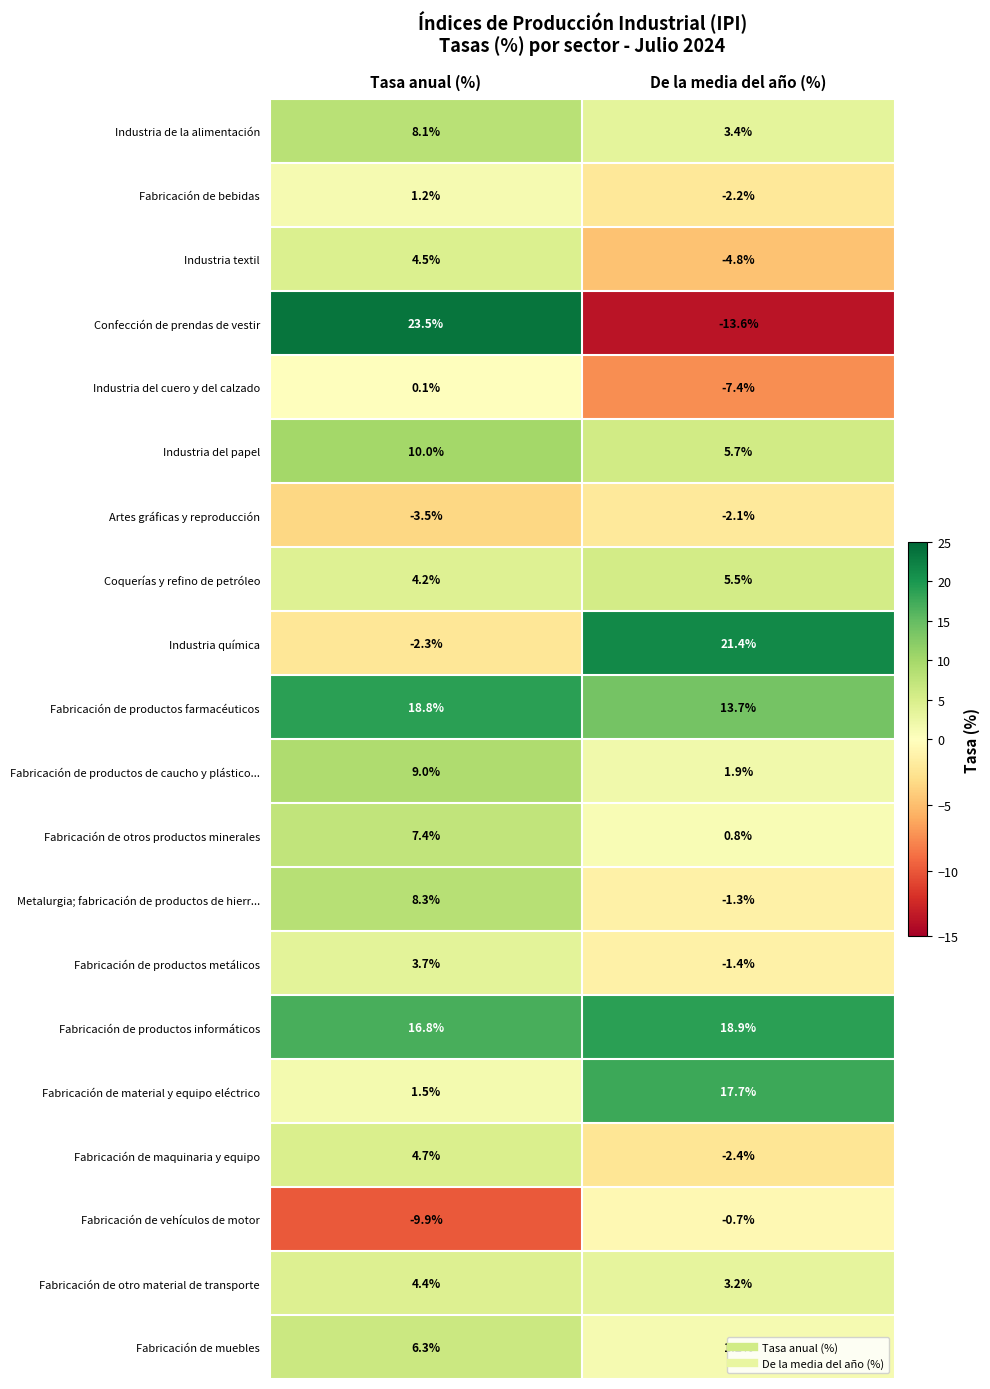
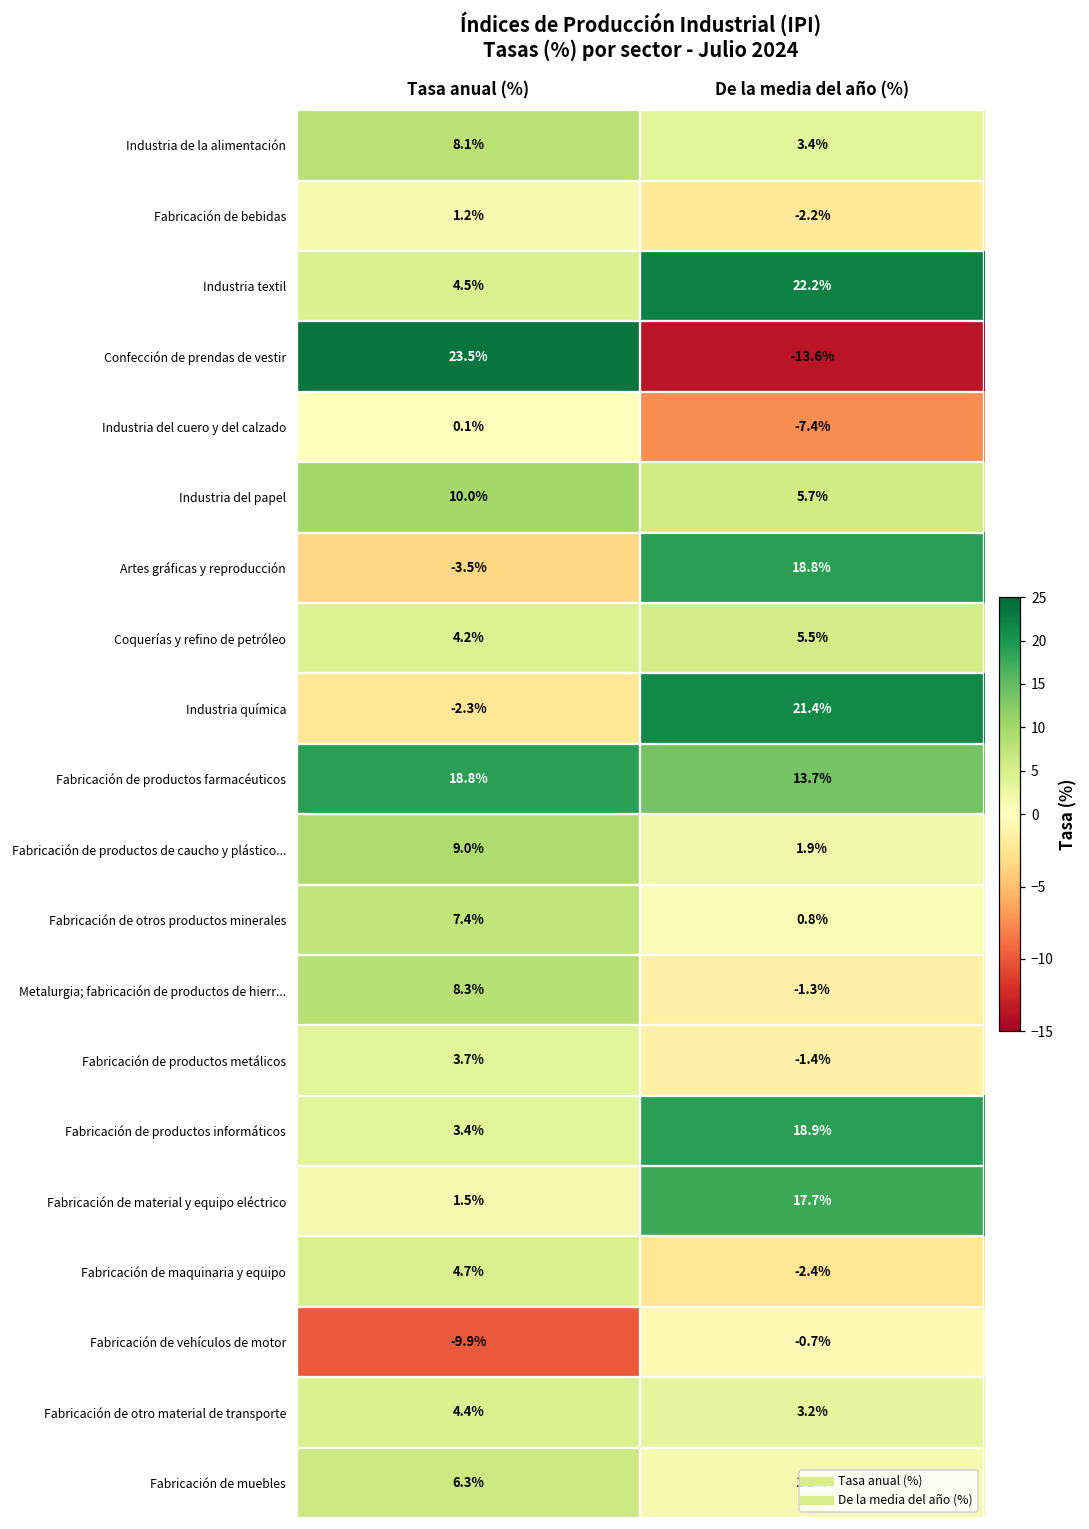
  {
    "Industria de la alimentación": {
      "Tasa anual (%)": "8.1%",
      "De la media del año (%)": "3.4%"
    },
    "Fabricación de bebidas": {
      "Tasa anual (%)": "1.2%",
      "De la media del año (%)": "-2.2%"
    },
    "Industria textil": {
      "Tasa anual (%)": "4.5%",
-     "De la media del año (%)": "-4.8%"
+     "De la media del año (%)": "22.2%"
    },
    "Confección de prendas de vestir": {
      "Tasa anual (%)": "23.5%",
      "De la media del año (%)": "-13.6%"
    },
    "Industria del cuero y del calzado": {
      "Tasa anual (%)": "0.1%",
      "De la media del año (%)": "-7.4%"
    },
    "Industria del papel": {
      "Tasa anual (%)": "10.0%",
      "De la media del año (%)": "5.7%"
    },
    "Artes gráficas y reproducción": {
      "Tasa anual (%)": "-3.5%",
-     "De la media del año (%)": "-2.1%"
+     "De la media del año (%)": "18.8%"
    },
    "Coquerías y refino de petróleo": {
      "Tasa anual (%)": "4.2%",
      "De la media del año (%)": "5.5%"
    },
    "Industria química": {
      "Tasa anual (%)": "-2.3%",
      "De la media del año (%)": "21.4%"
    },
    "Fabricación de productos farmacéuticos": {
      "Tasa anual (%)": "18.8%",
      "De la media del año (%)": "13.7%"
    },
    "Fabricación de productos de caucho y plástico...": {
      "Tasa anual (%)": "9.0%",
      "De la media del año (%)": "1.9%"
    },
    "Fabricación de otros productos minerales": {
      "Tasa anual (%)": "7.4%",
      "De la media del año (%)": "0.8%"
    },
    "Metalurgia; fabricación de productos de hierr...": {
      "Tasa anual (%)": "8.3%",
      "De la media del año (%)": "-1.3%"
    },
    "Fabricación de productos metálicos": {
      "Tasa anual (%)": "3.7%",
      "De la media del año (%)": "-1.4%"
    },
    "Fabricación de productos informáticos": {
-     "Tasa anual (%)": "16.8%",
+     "Tasa anual (%)": "3.4%",
      "De la media del año (%)": "18.9%"
    },
    "Fabricación de material y equipo eléctrico": {
      "Tasa anual (%)": "1.5%",
      "De la media del año (%)": "17.7%"
    },
    "Fabricación de maquinaria y equipo": {
      "Tasa anual (%)": "4.7%",
      "De la media del año (%)": "-2.4%"
    },
    "Fabricación de vehículos de motor": {
      "Tasa anual (%)": "-9.9%",
      "De la media del año (%)": "-0.7%"
    },
    "Fabricación de otro material de transporte": {
      "Tasa anual (%)": "4.4%",
      "De la media del año (%)": "3.2%"
    },
    "Fabricación de muebles": {
      "Tasa anual (%)": "6.3%"
    }
  }
